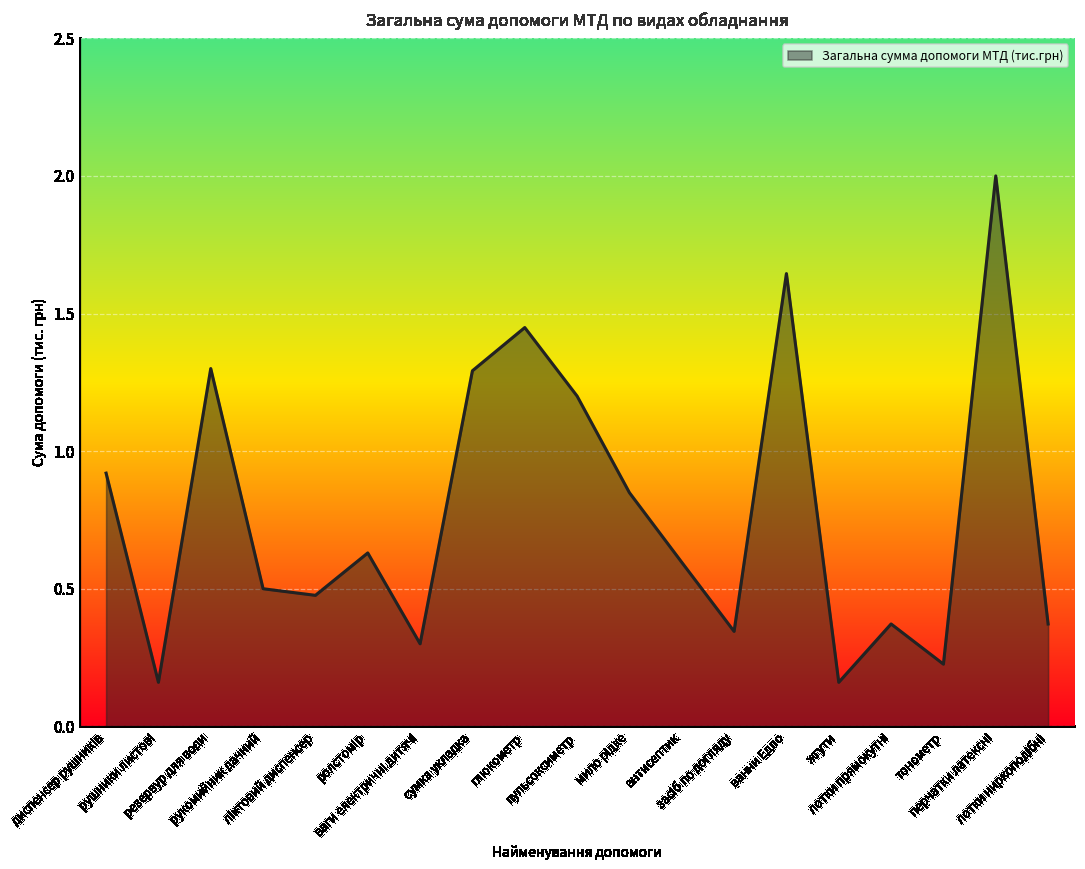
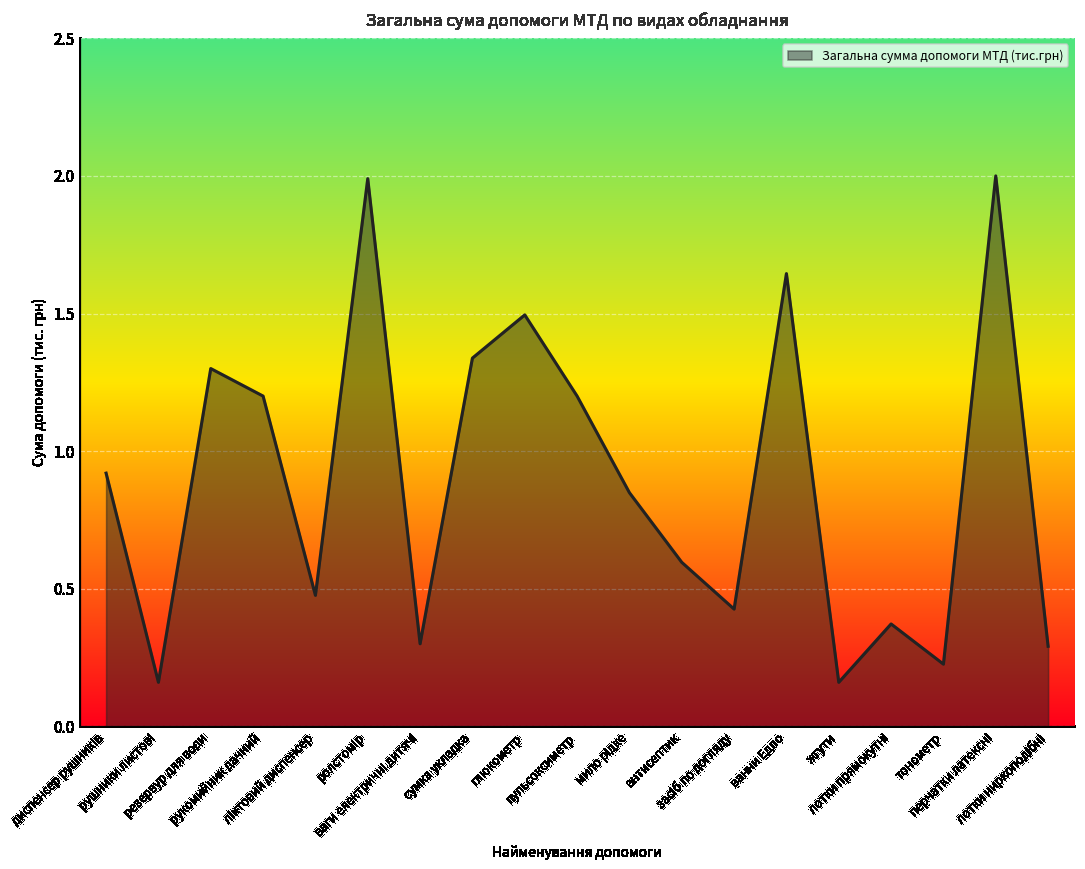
  {
    "диспенсер рушників": 0.92,
    "рушники листові": 0.16,
    "резервур для води": 1.30,
-   "рукомийник дачний": 0.5,
+   "рукомийник дачний": 1.2,
    "ліктовий диспенсер": 0.48,
-   "ролстомір": 0.63,
+   "ролстомір": 1.99,
    "ваги електричні дитячі": 0.30,
-   "сумка укладка": 1.29,
-   "глюкометр": 1.45,
+   "сумка укладка": 1.34,
+   "глюкометр": 1.50,
    "пульсоксиметр": 1.20,
    "мило рідке": 0.85,
    "антисептик": 0.60,
-   "засіб по догляду": 0.35,
+   "засіб по догляду": 0.43,
    "ванни Едпо": 1.65,
    "жгути": 0.16,
    "лотки прямокутні": 0.37,
    "тонометр": 0.23,
    "перчатки латексні": 2.00,
-   "лотки ниркоподібні": 0.37
+   "лотки ниркоподібні": 0.29
  }
